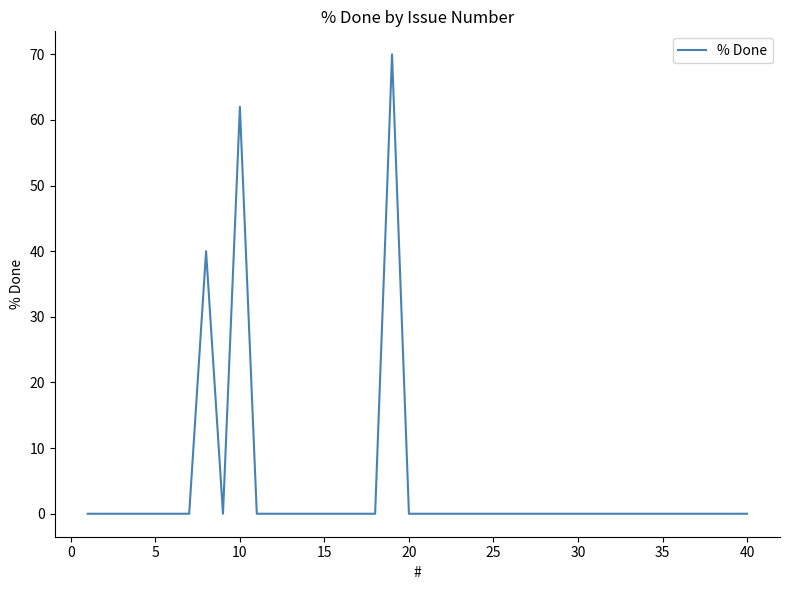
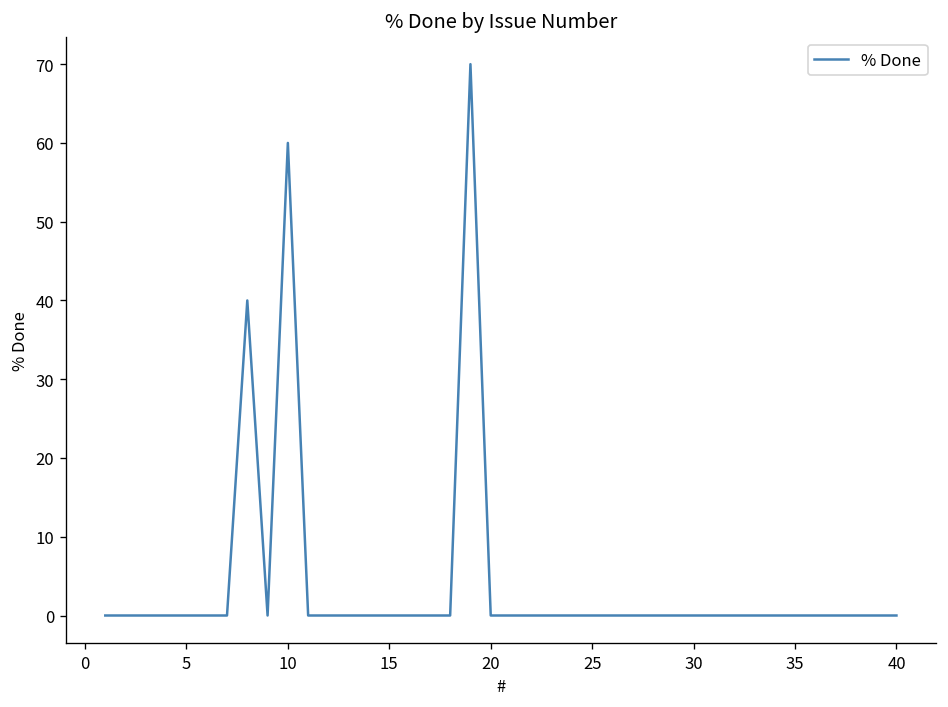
  {
    "5": 0,
-   "10": 62,
+   "10": 60,
    "15": 0,
    "20": 0,
    "25": 0,
    "30": 0,
    "35": 0,
    "40": 0
  }
